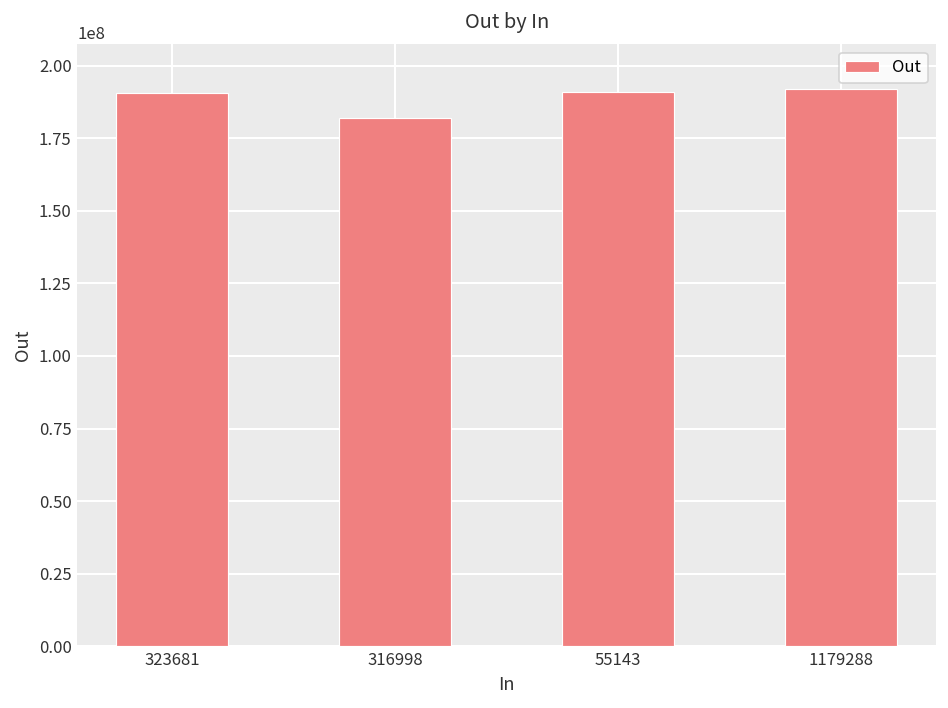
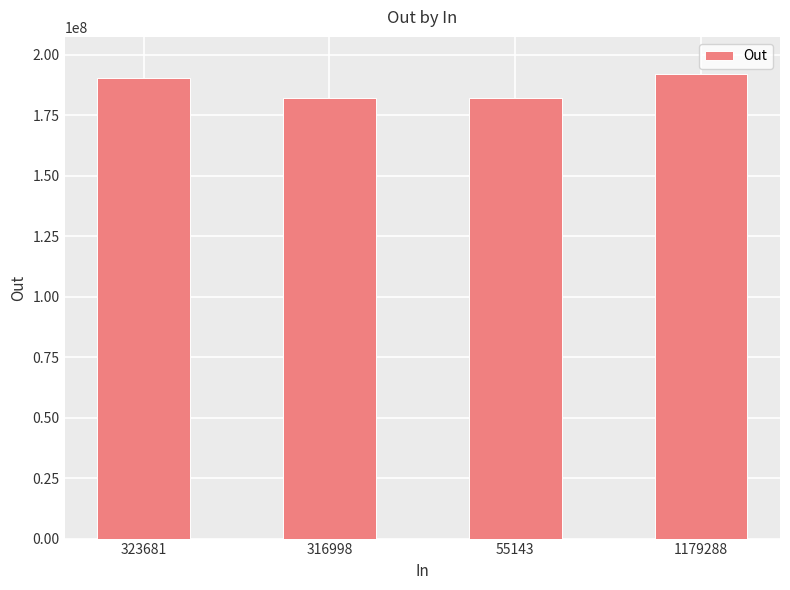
  {
    "323681": 190000000,
    "316998": 182000000,
-   "55143": 191000000,
+   "55143": 182000000,
    "1179288": 192000000
  }
